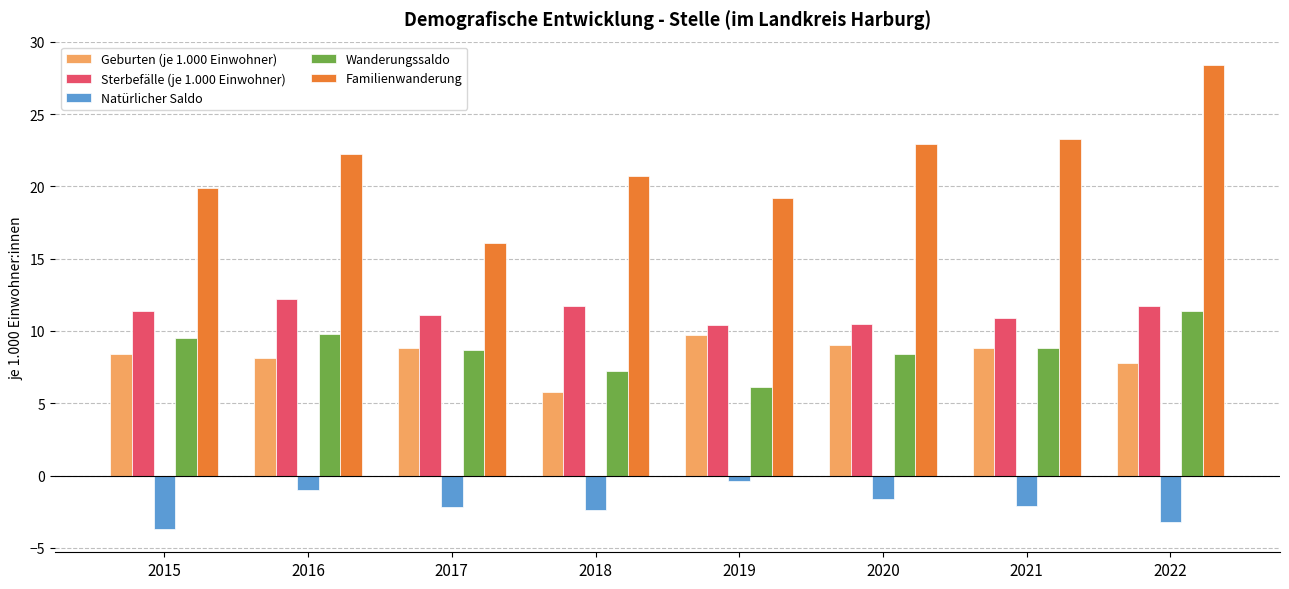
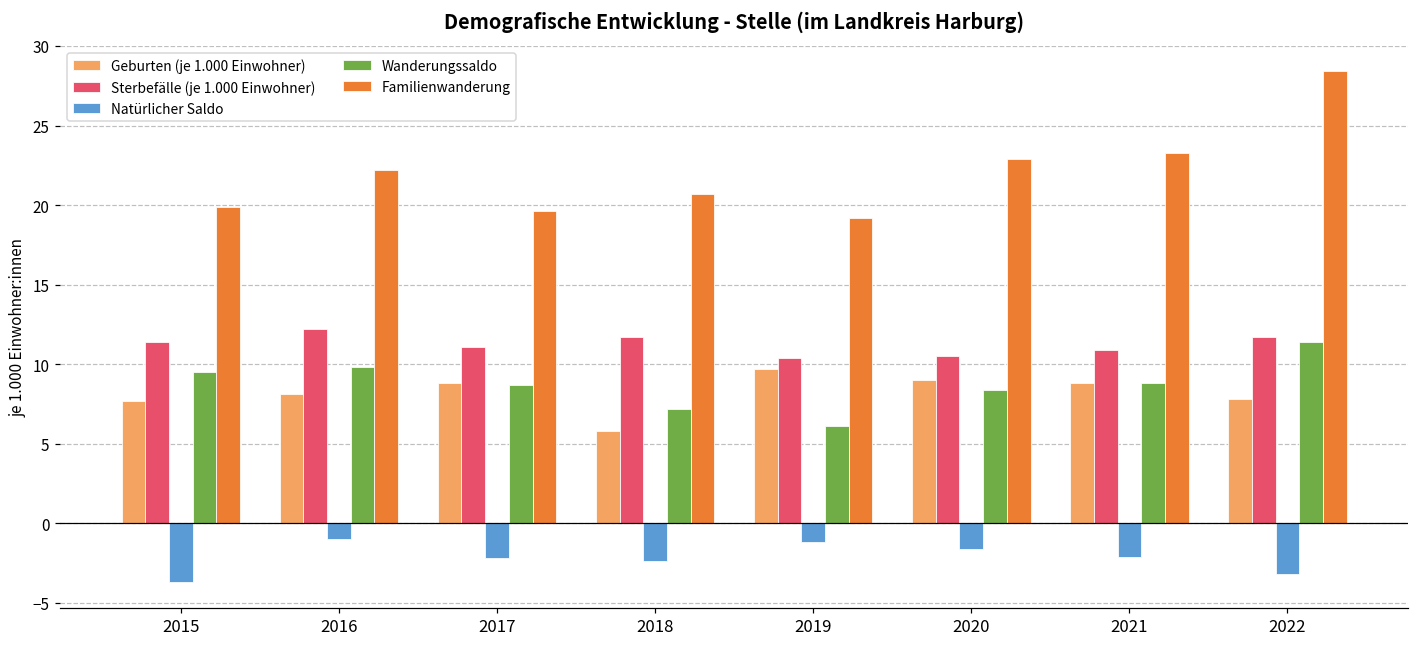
  {
    "Geburten (je 1.000 Einwohner)": {
-     "2015": 8.4,
+     "2015": 7.7,
      "2016": 8.1,
      "2017": 8.8,
      "2018": 5.8,
      "2019": 9.7,
      "2020": 9.0,
      "2021": 8.8,
      "2022": 7.8
    },
    "Sterbefälle (je 1.000 Einwohner)": {
      "2015": 11.4,
      "2016": 12.2,
      "2017": 11.1,
      "2018": 11.7,
      "2019": 10.4,
      "2020": 10.5,
      "2021": 10.9,
      "2022": 11.7
    },
    "Natürlicher Saldo": {
      "2015": -3.7,
      "2016": -1.0,
      "2017": -2.2,
      "2018": -2.4,
-     "2019": -0.4,
+     "2019": -1.2,
      "2020": -1.6,
      "2021": -2.1,
      "2022": -3.2
    },
    "Wanderungssaldo": {
      "2015": 9.5,
      "2016": 9.8,
      "2017": 8.7,
      "2018": 7.2,
      "2019": 6.1,
      "2020": 8.4,
      "2021": 8.8,
      "2022": 11.4
    },
    "Familienwanderung": {
      "2015": 19.9,
      "2016": 22.2,
-     "2017": 16.1,
+     "2017": 19.6,
      "2018": 20.7,
      "2019": 19.2,
      "2020": 22.9,
      "2021": 23.3,
      "2022": 28.4
    }
  }
